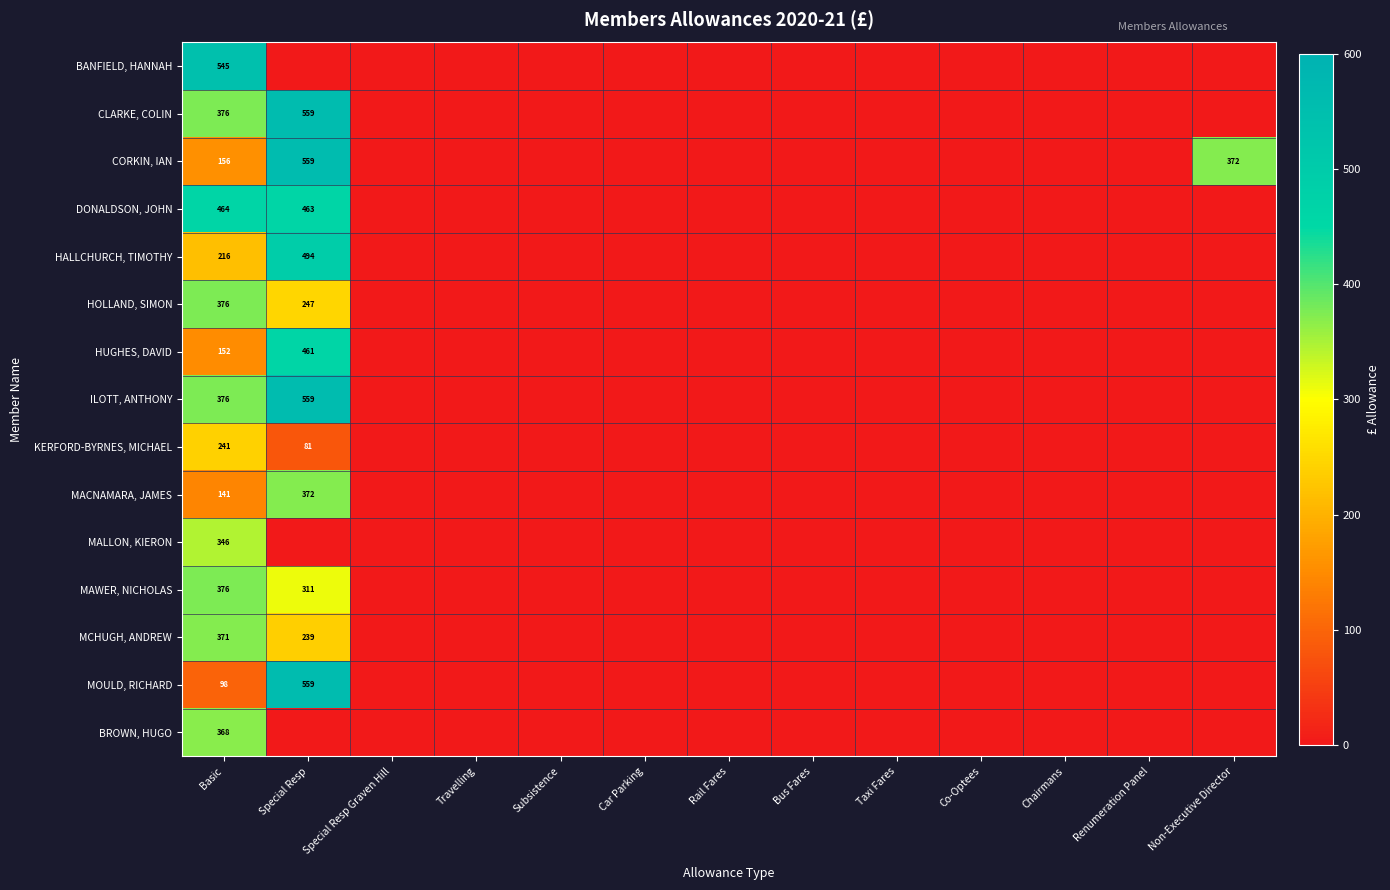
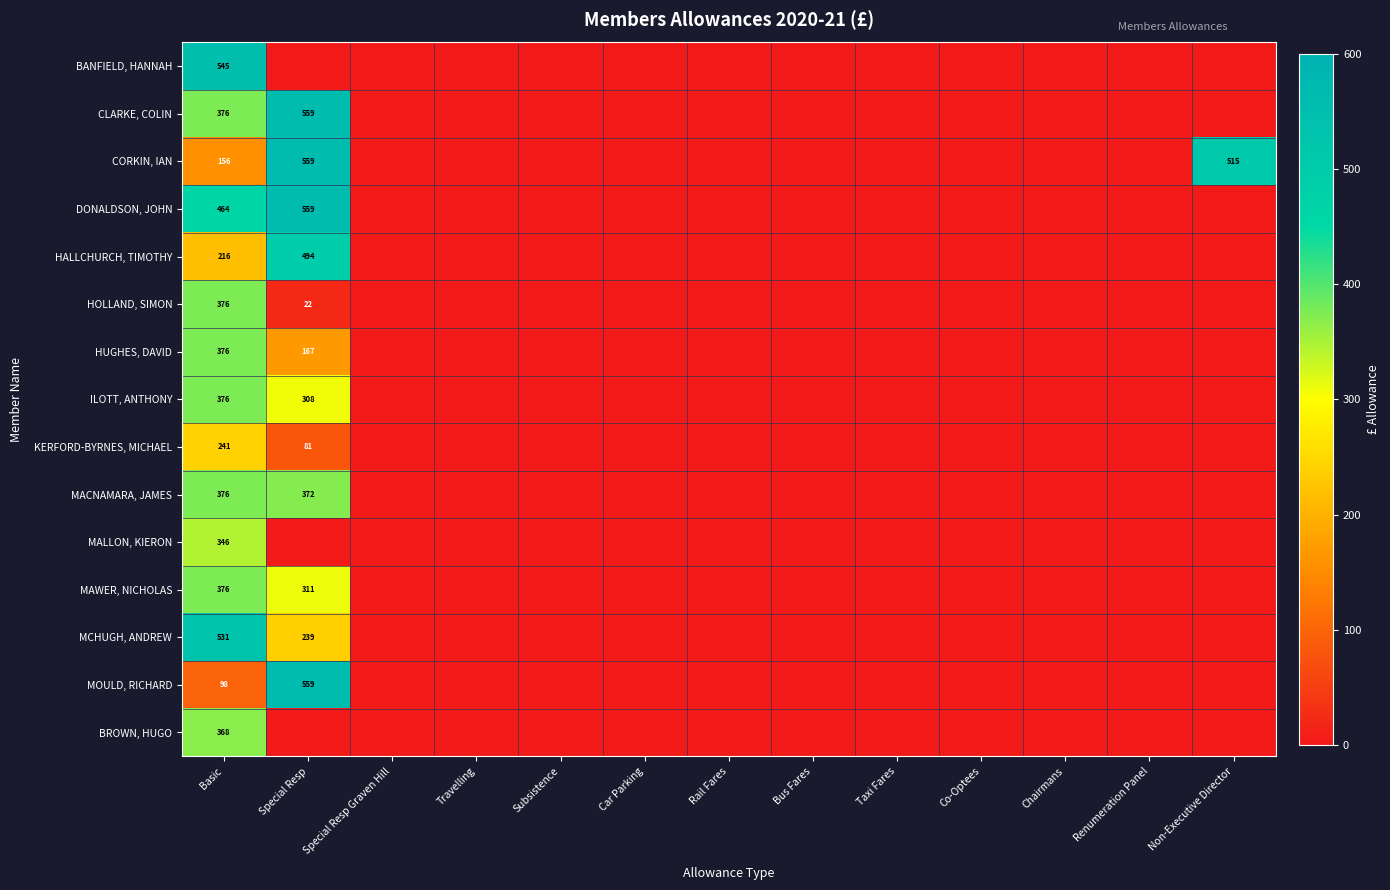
  {
    "BANFIELD, HANNAH": {
      "Basic": 545
    },
    "CLARKE, COLIN": {
      "Basic": 376,
      "Special Resp": 559
    },
    "CORKIN, IAN": {
      "Basic": 156,
      "Special Resp": 559,
-     "Non-Executive Director": 372
+     "Non-Executive Director": 515
    },
    "DONALDSON, JOHN": {
      "Basic": 464,
-     "Special Resp": 463
+     "Special Resp": 559
    },
    "HALLCHURCH, TIMOTHY": {
      "Basic": 216,
      "Special Resp": 494
    },
    "HOLLAND, SIMON": {
      "Basic": 376,
-     "Special Resp": 247
+     "Special Resp": 22
    },
    "HUGHES, DAVID": {
-     "Basic": 152,
-     "Special Resp": 461
+     "Basic": 376,
+     "Special Resp": 167
    },
    "ILOTT, ANTHONY": {
      "Basic": 376,
-     "Special Resp": 559
+     "Special Resp": 308
    },
    "KERFORD-BYRNES, MICHAEL": {
      "Basic": 241,
      "Special Resp": 81
    },
    "MACNAMARA, JAMES": {
-     "Basic": 141,
+     "Basic": 376,
      "Special Resp": 372
    },
    "MALLON, KIERON": {
      "Basic": 346
    },
    "MAWER, NICHOLAS": {
      "Basic": 376,
      "Special Resp": 311
    },
    "MCHUGH, ANDREW": {
-     "Basic": 371,
+     "Basic": 531,
      "Special Resp": 239
    },
    "MOULD, RICHARD": {
      "Basic": 98,
      "Special Resp": 559
    },
    "BROWN, HUGO": {
      "Basic": 368
    }
  }
